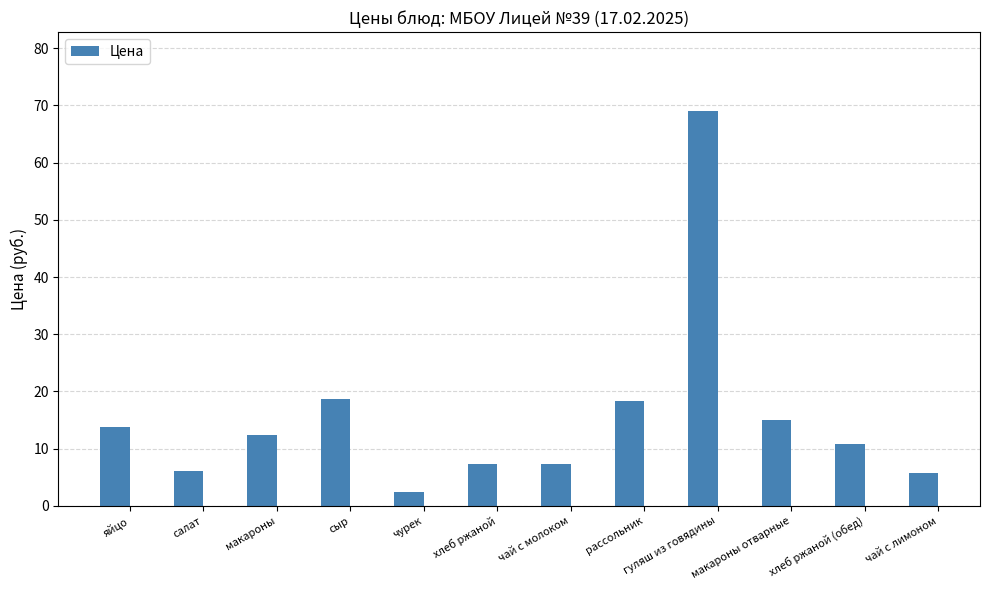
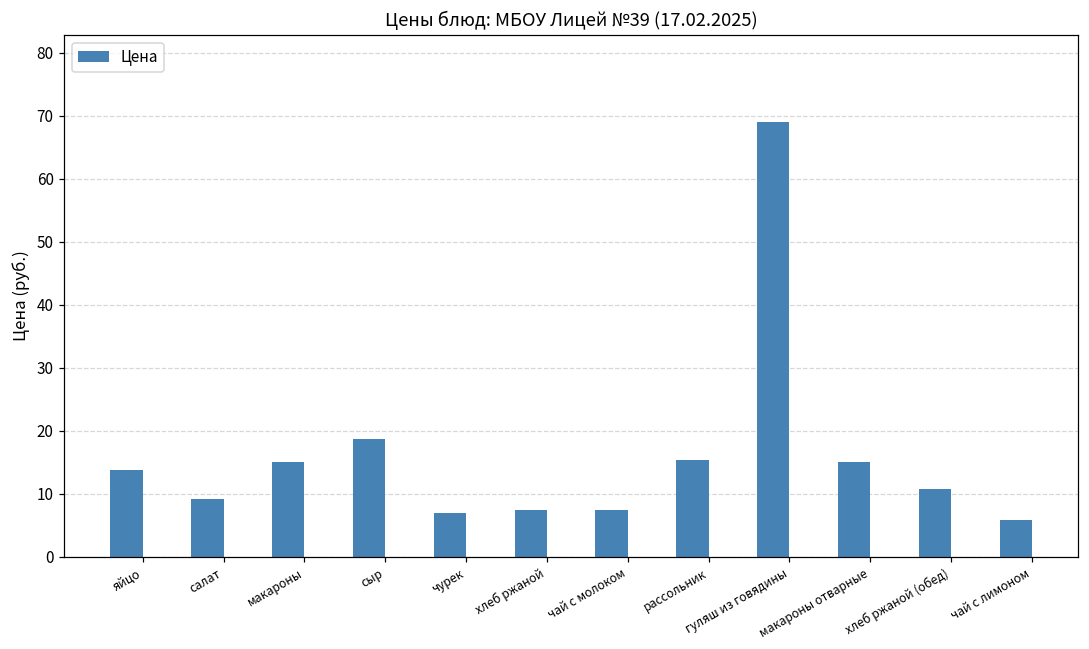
  {
    "яйцо": 14,
-   "салат": 6,
-   "макароны": 12,
+   "салат": 9,
+   "макароны": 15,
    "сыр": 19,
-   "чурек": 2,
+   "чурек": 7,
    "хлеб ржаной": 7,
    "чай с молоком": 7,
-   "рассольник": 18,
+   "рассольник": 15,
    "гуляш из говядины": 69,
    "макароны отварные": 15,
    "хлеб ржаной (обед)": 11,
    "чай с лимоном": 6
  }
